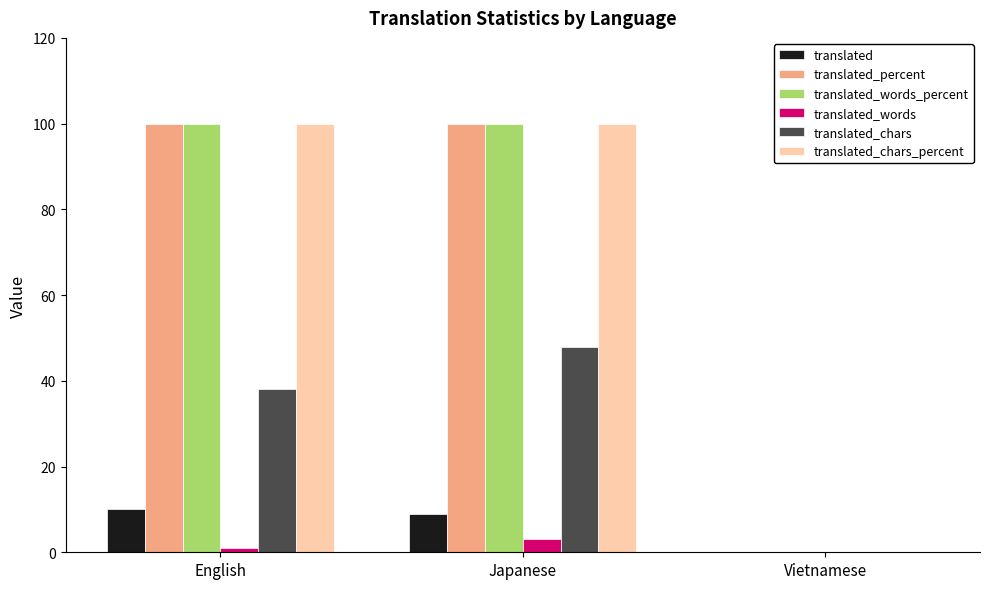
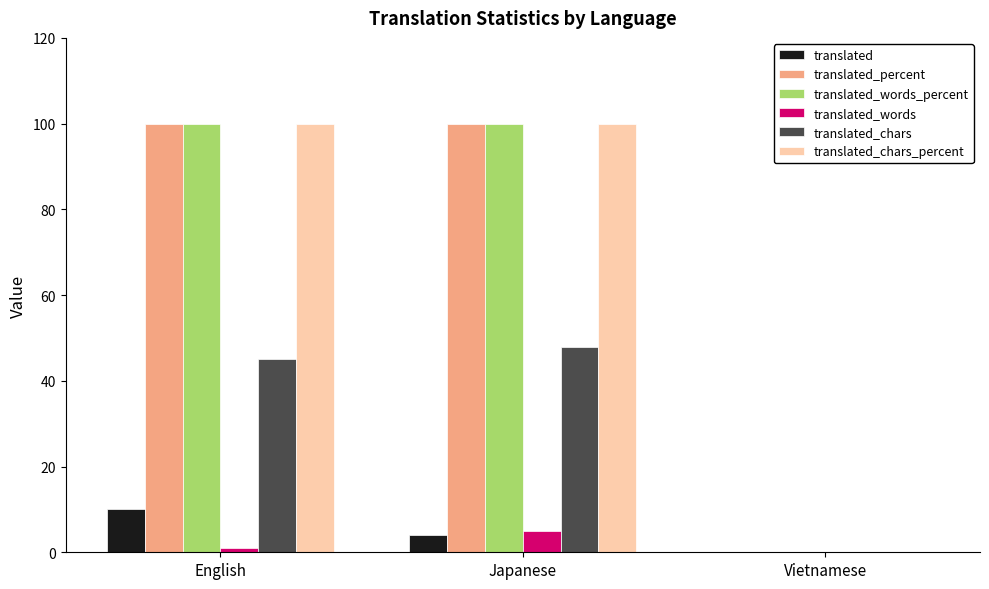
  {
    "translated": {
      "English": 10,
-     "Japanese": 9,
+     "Japanese": 4,
      "Vietnamese": 0
    },
    "translated_words_percent": {
      "English": 100,
      "Japanese": 100,
      "Vietnamese": 0
    },
    "translated_words": {
      "English": 1,
-     "Japanese": 3,
+     "Japanese": 5,
      "Vietnamese": 0
    },
    "translated_chars": {
-     "English": 38,
+     "English": 45,
      "Japanese": 48,
      "Vietnamese": 0
    }
  }
